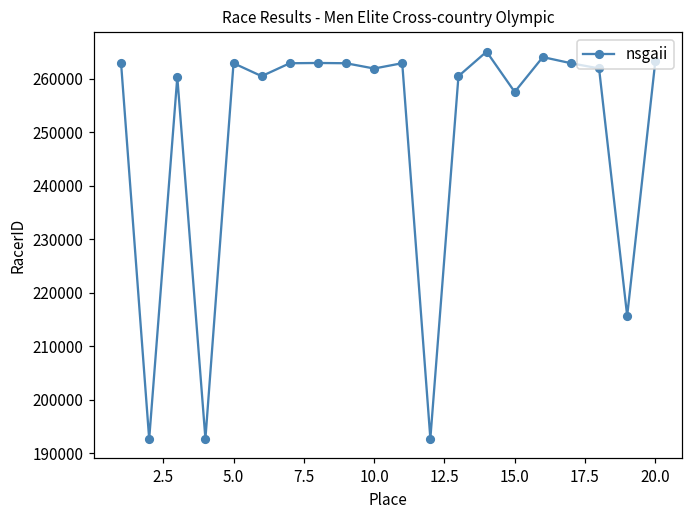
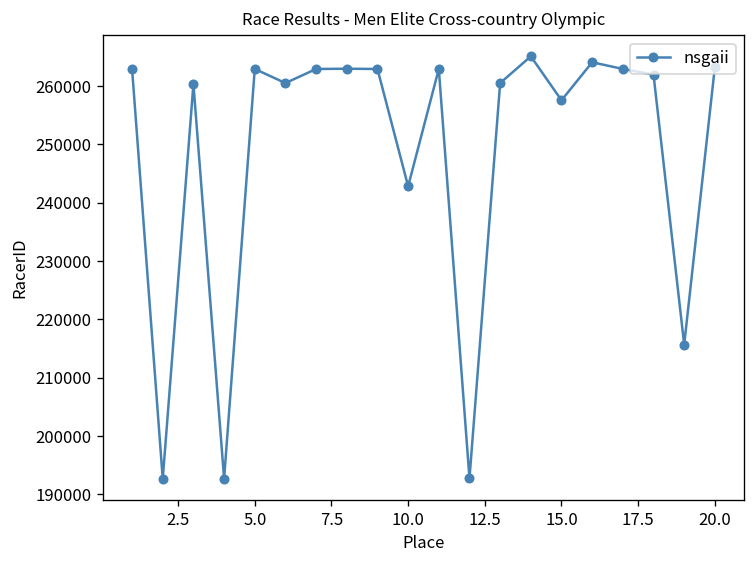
  {
    "5.0": 263000,
-   "10.0": 262000,
+   "10.0": 243000,
    "15.0": 258000
  }
